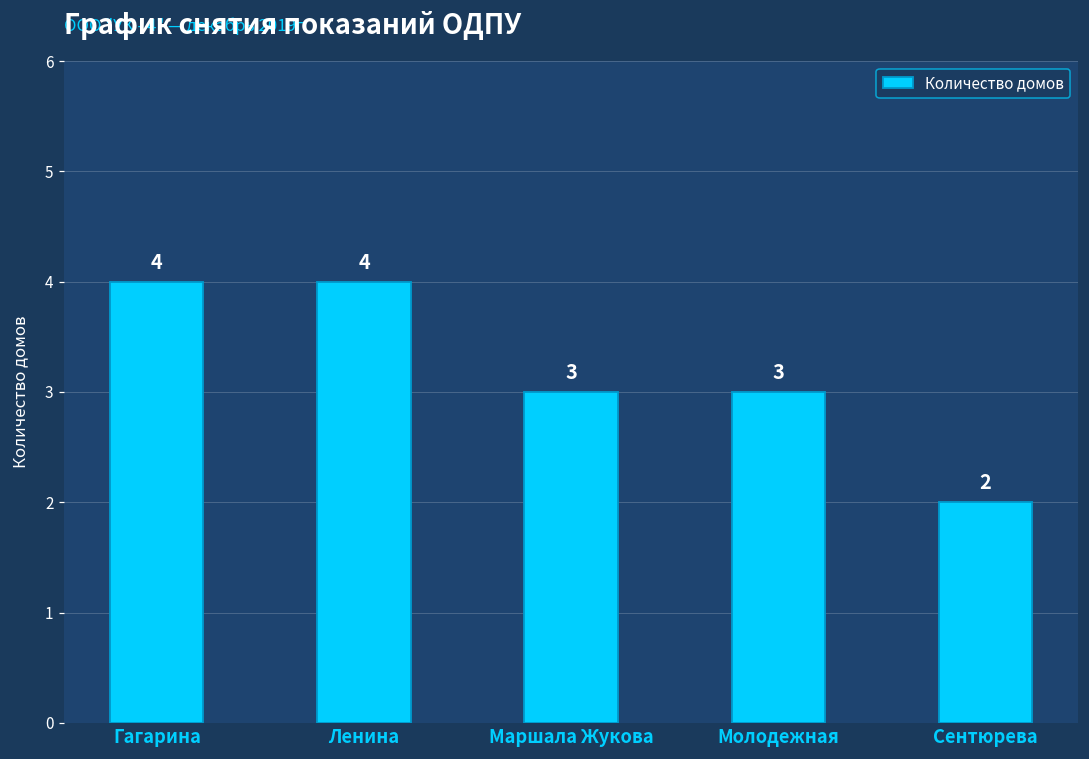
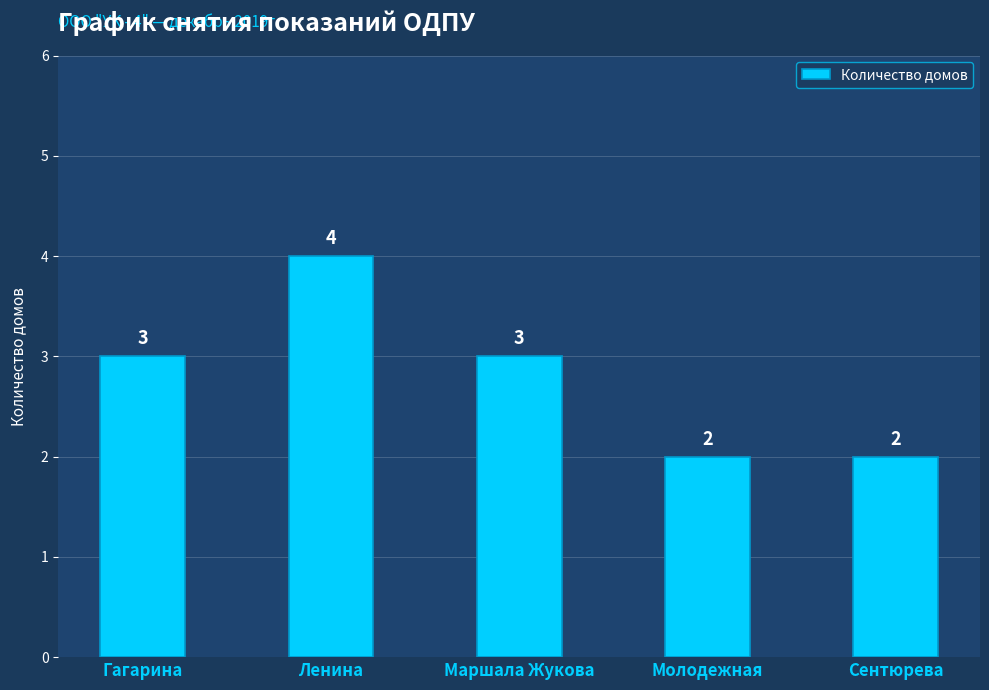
  {
-   "Гагарина": 4,
+   "Гагарина": 3,
    "Ленина": 4,
    "Маршала Жукова": 3,
-   "Молодежная": 3,
+   "Молодежная": 2,
    "Сентюрева": 2
  }
